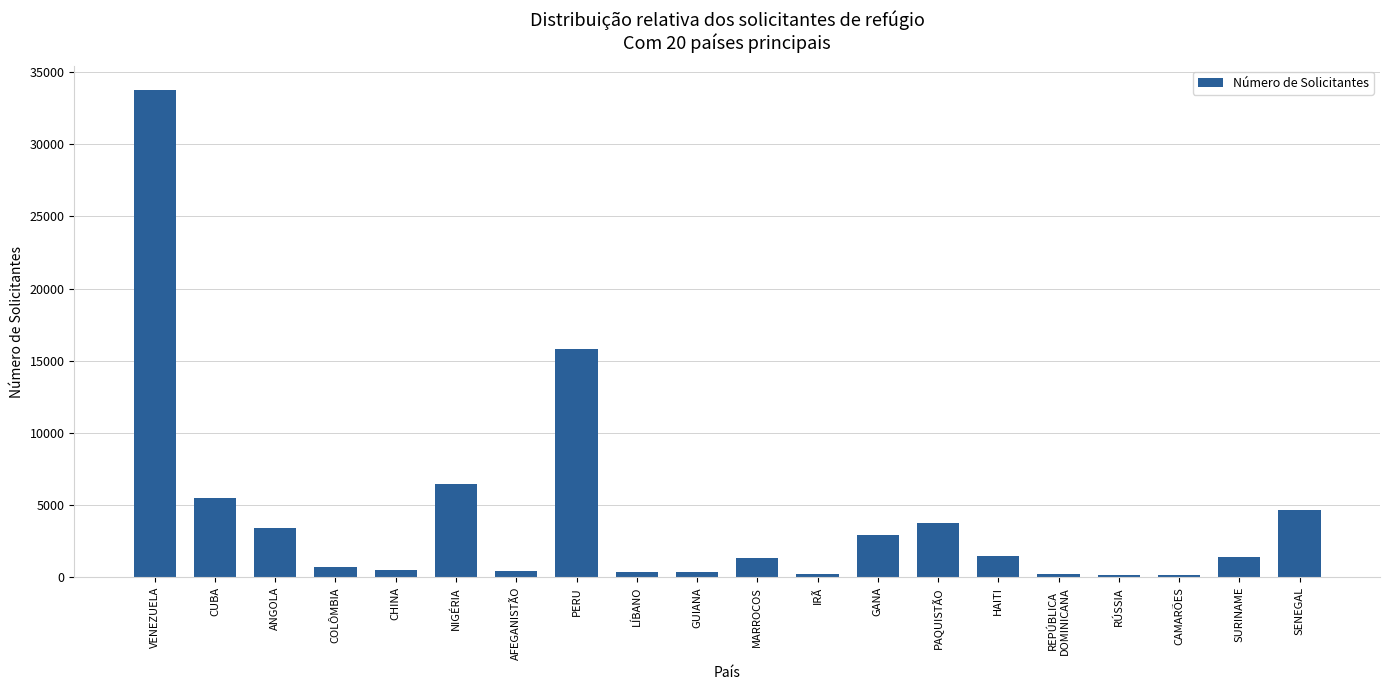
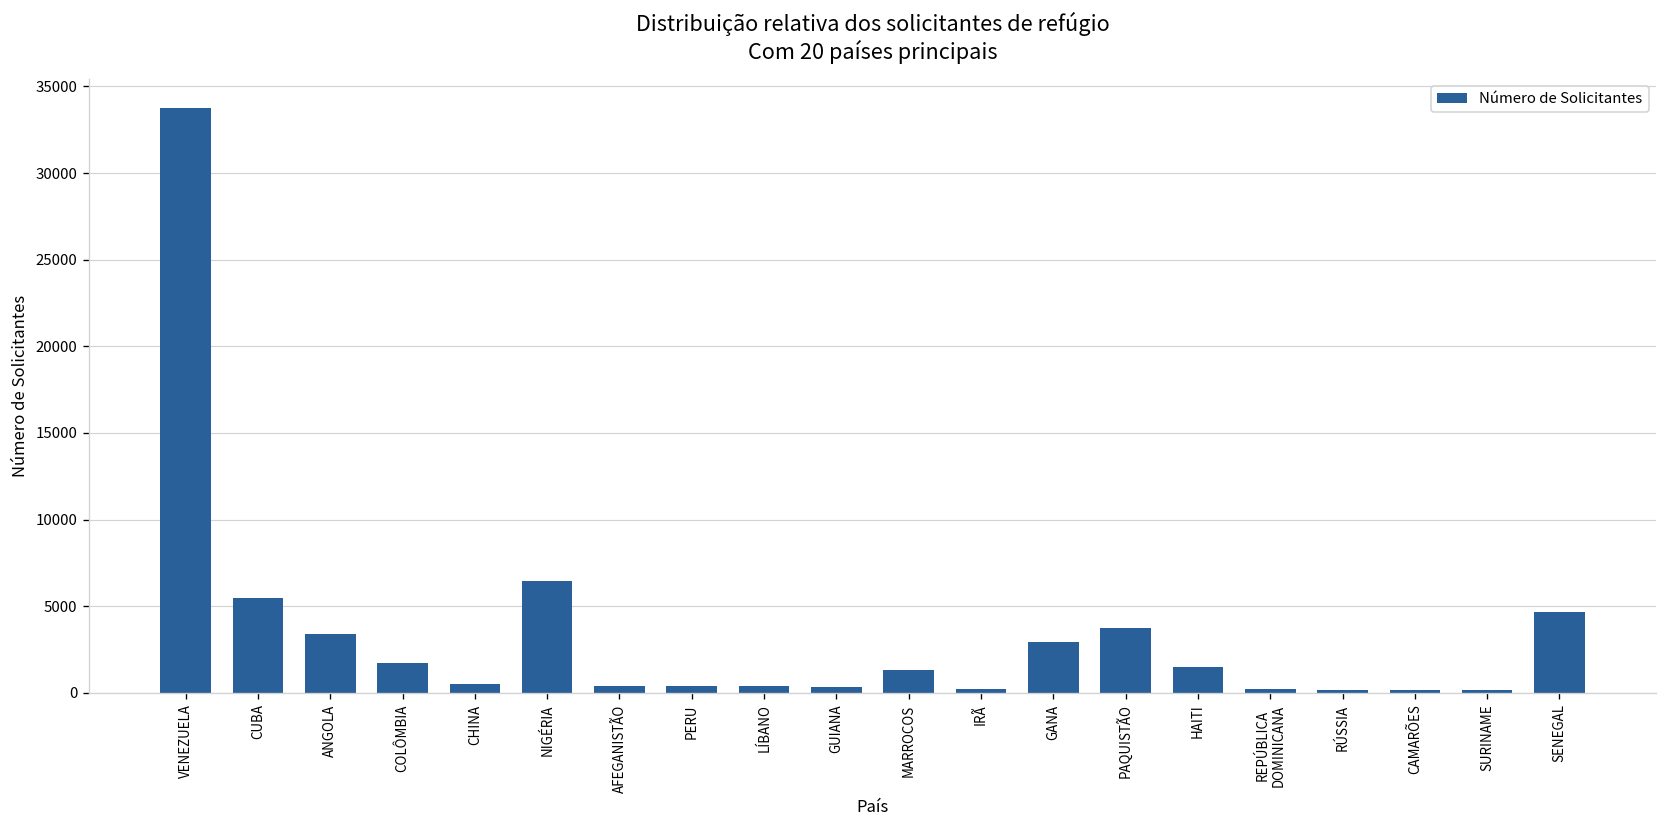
  {
    "VENEZUELA": 33800,
    "CUBA": 5500,
    "ANGOLA": 3400,
-   "COLÔMBIA": 700,
+   "COLÔMBIA": 1700,
    "CHINA": 500,
    "NIGÉRIA": 6400,
    "AFEGANISTÃO": 400,
-   "PERU": 15800,
+   "PERU": 400,
    "LÍBANO": 400,
    "GUIANA": 300,
    "MARROCOS": 1300,
    "IRÃ": 200,
    "GANA": 2900,
    "PAQUISTÃO": 3700,
    "HAITI": 1500,
    "REPÚBLICA DOMINICANA": 200,
    "RÚSSIA": 200,
-   "SURINAME": 1400,
+   "SURINAME": 200,
    "SENEGAL": 4700
  }
